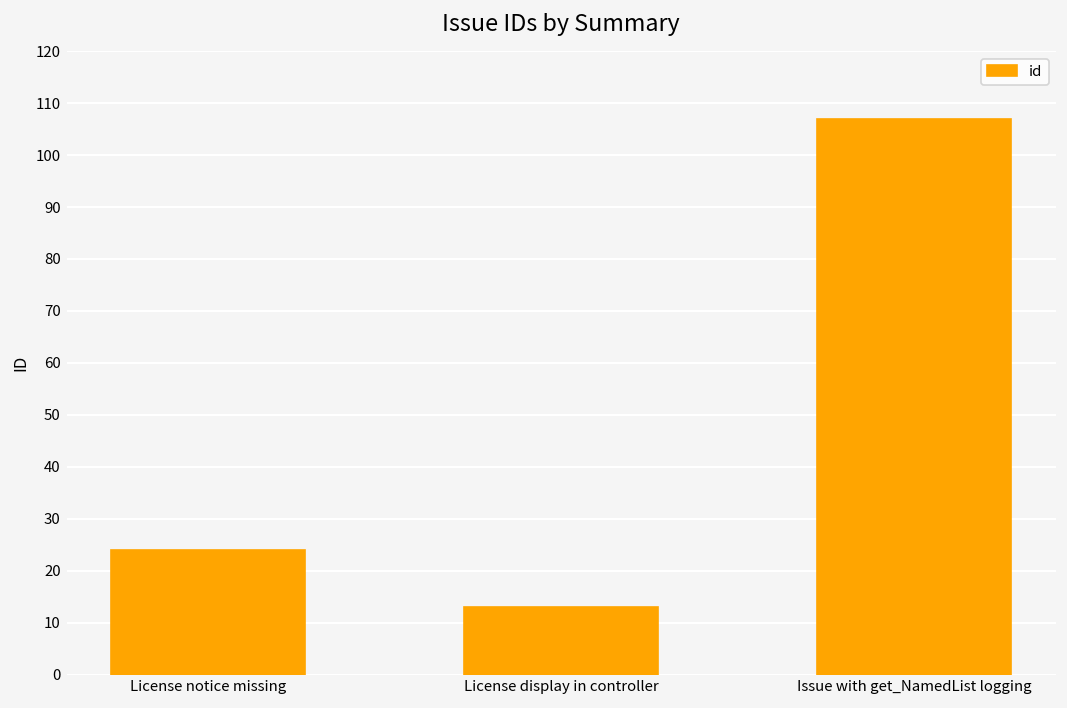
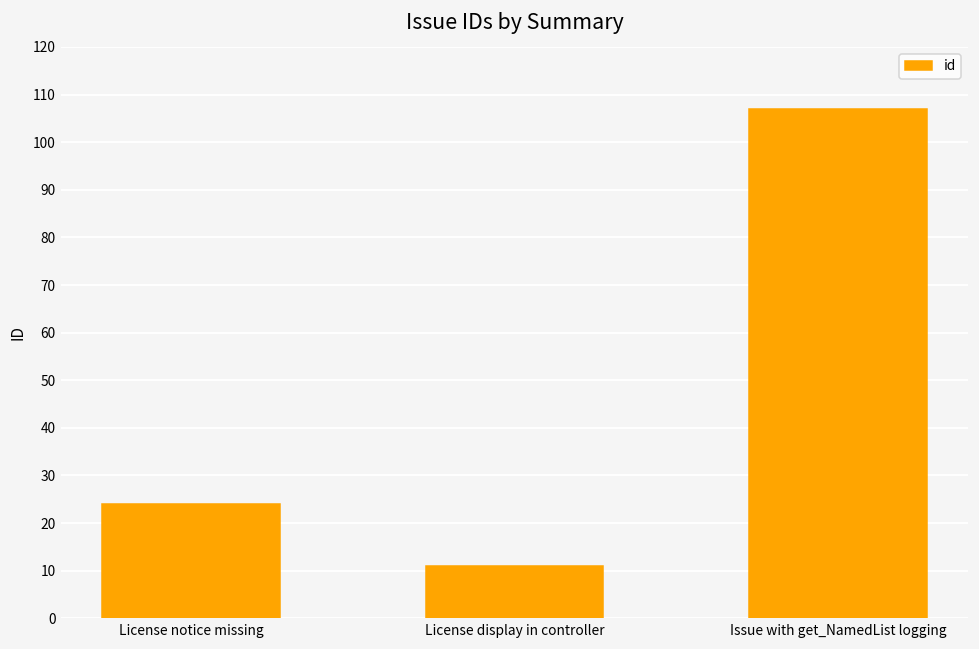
  {
    "License notice missing": 24,
-   "License display in controller": 13,
+   "License display in controller": 11,
    "Issue with get_NamedList logging": 107
  }
